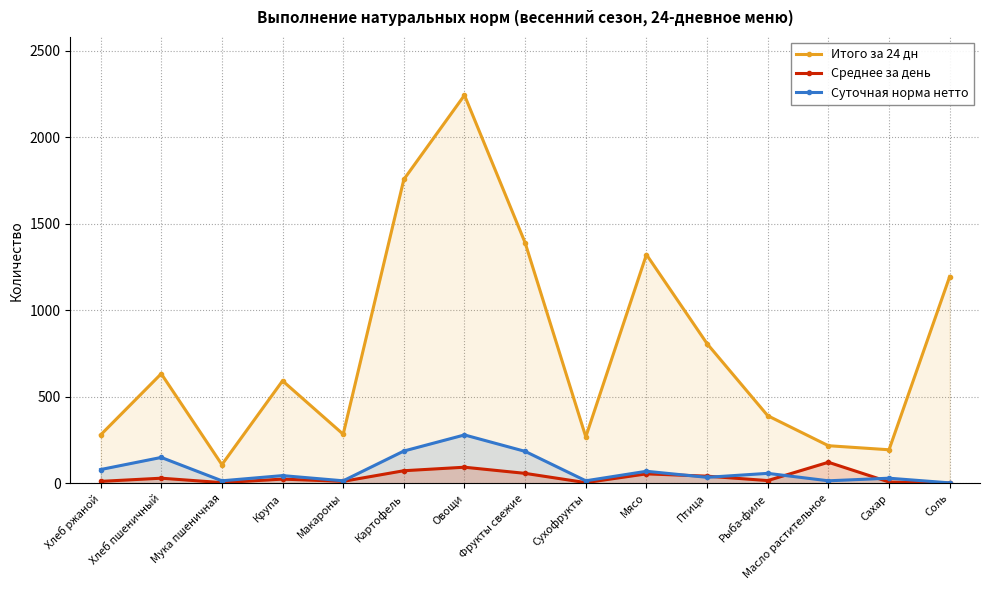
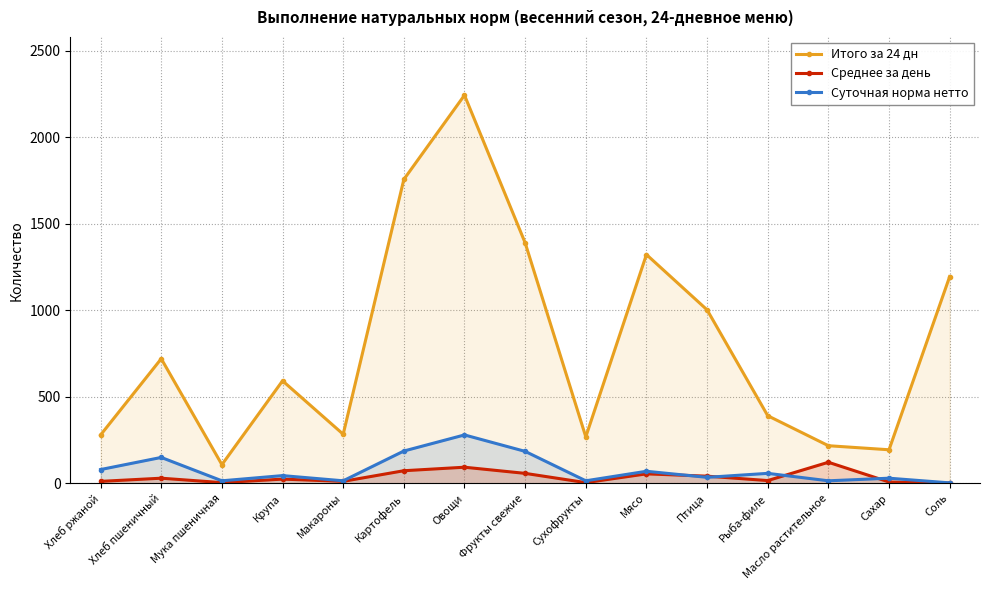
  {
    "Итого за 24 дн": {
      "Хлеб ржаной": 280,
-     "Хлеб пшеничный": 630,
+     "Хлеб пшеничный": 720,
      "Мука пшеничная": 110,
      "Крупа": 590,
      "Макароны": 280,
      "Картофель": 1760,
      "Овощи": 2240,
      "Фрукты свежие": 1390,
      "Сухофрукты": 270,
      "Мясо": 1320,
-     "Птица": 810,
+     "Птица": 1000,
      "Рыба-филе": 390,
      "Масло растительное": 220,
      "Сахар": 190,
      "Соль": 1190
    },
    "Среднее за день": {
      "Хлеб ржаной": 10,
      "Хлеб пшеничный": 30,
      "Крупа": 20,
      "Картофель": 70,
      "Овощи": 90,
      "Фрукты свежие": 60,
      "Мясо": 60,
      "Рыба-филе": 20,
      "Масло растительное": 120,
      "Сахар": 10
    },
    "Суточная норма нетто": {
      "Хлеб ржаной": 80,
      "Хлеб пшеничный": 150,
      "Крупа": 50,
      "Картофель": 190,
      "Овощи": 280,
      "Фрукты свежие": 190,
      "Мясо": 70,
      "Рыба-филе": 60,
      "Масло растительное": 20,
      "Сахар": 30
    }
  }
